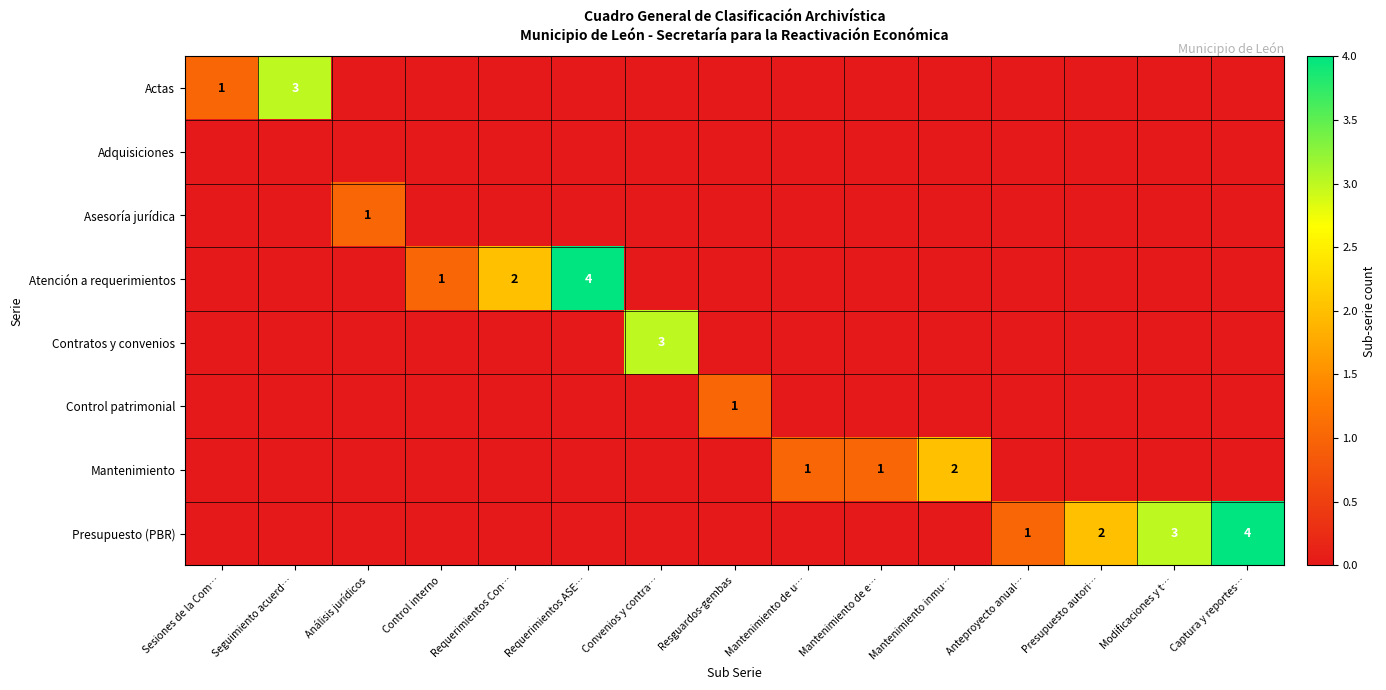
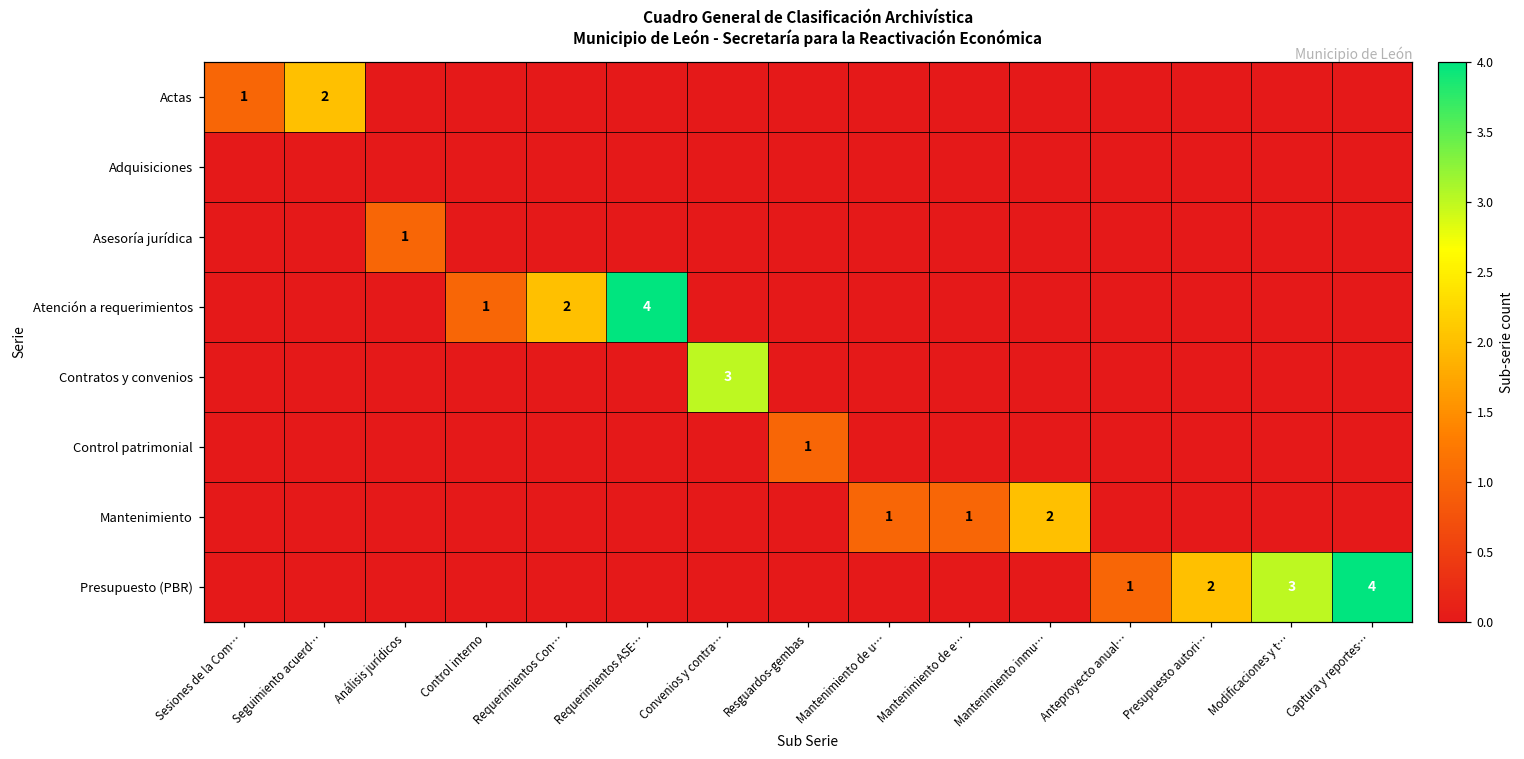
  {
    "Actas": {
      "Sesiones de la Com…": 1,
-     "Seguimiento acuerd…": 3
+     "Seguimiento acuerd…": 2
    },
    "Asesoría jurídica": {
      "Análisis jurídicos": 1
    },
    "Atención a requerimientos": {
      "Control interno": 1,
      "Requerimientos Con…": 2,
      "Requerimientos ASE…": 4
    },
    "Contratos y convenios": {
      "Convenios y contra…": 3
    },
    "Control patrimonial": {
      "Resguardos-gembas": 1
    },
    "Mantenimiento": {
      "Mantenimiento de u…": 1,
      "Mantenimiento de e…": 1,
      "Mantenimiento inmu…": 2
    },
    "Presupuesto (PBR)": {
      "Anteproyecto anual…": 1,
      "Presupuesto autori…": 2,
      "Modificaciones y t…": 3,
      "Captura y reportes…": 4
    }
  }
